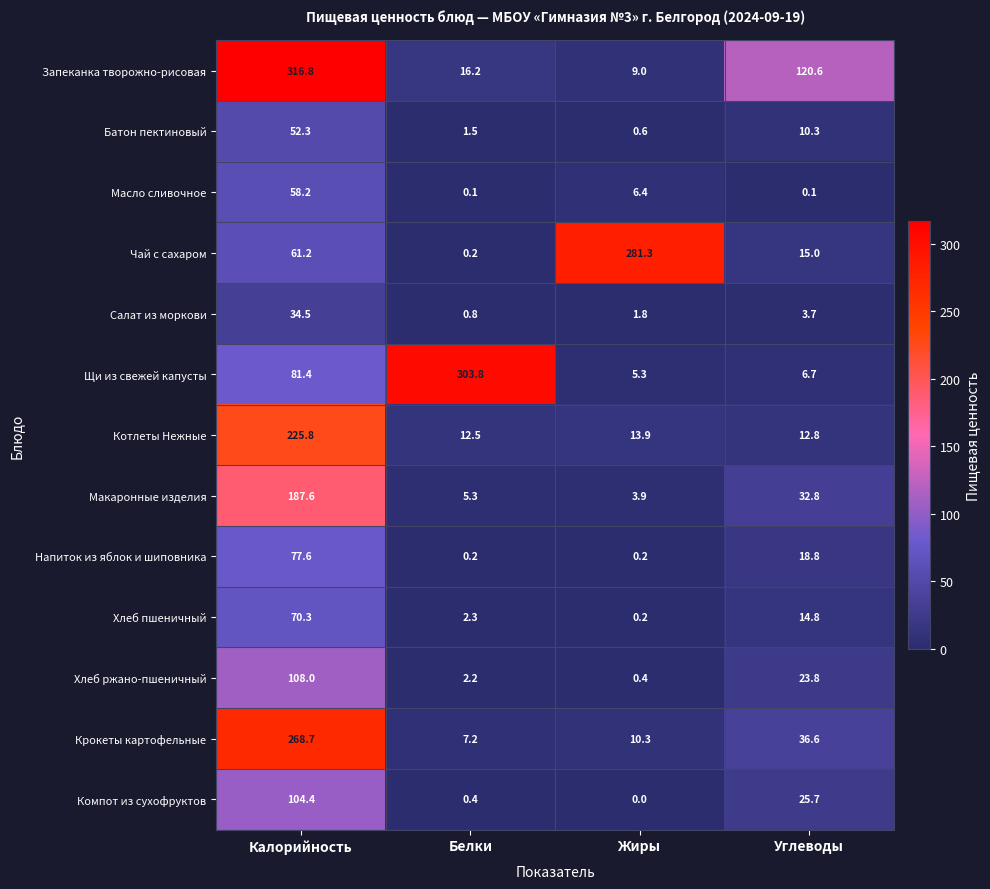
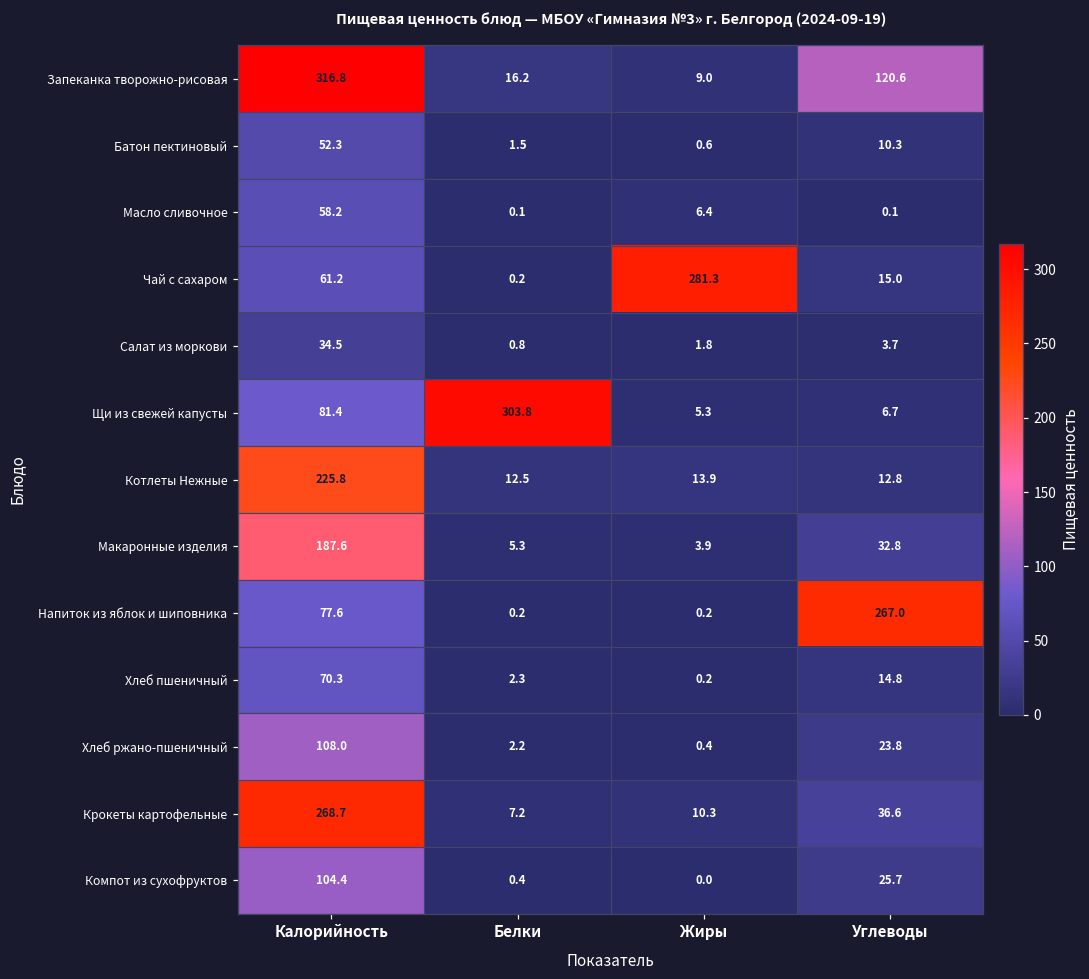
  {
    "Запеканка творожно-рисовая": {
      "Калорийность": 316.8,
      "Белки": 16.2,
      "Жиры": 9.0,
      "Углеводы": 120.6
    },
    "Батон пектиновый": {
      "Калорийность": 52.3,
      "Белки": 1.5,
      "Жиры": 0.6,
      "Углеводы": 10.3
    },
    "Масло сливочное": {
      "Калорийность": 58.2,
      "Белки": 0.1,
      "Жиры": 6.4,
      "Углеводы": 0.1
    },
    "Чай с сахаром": {
      "Калорийность": 61.2,
      "Белки": 0.2,
      "Жиры": 281.3,
      "Углеводы": 15.0
    },
    "Салат из моркови": {
      "Калорийность": 34.5,
      "Белки": 0.8,
      "Жиры": 1.8,
      "Углеводы": 3.7
    },
    "Щи из свежей капусты": {
      "Калорийность": 81.4,
      "Белки": 303.8,
      "Жиры": 5.3,
      "Углеводы": 6.7
    },
    "Котлеты Нежные": {
      "Калорийность": 225.8,
      "Белки": 12.5,
      "Жиры": 13.9,
      "Углеводы": 12.8
    },
    "Макаронные изделия": {
      "Калорийность": 187.6,
      "Белки": 5.3,
      "Жиры": 3.9,
      "Углеводы": 32.8
    },
    "Напиток из яблок и шиповника": {
      "Калорийность": 77.6,
      "Белки": 0.2,
      "Жиры": 0.2,
-     "Углеводы": 18.8
+     "Углеводы": 267.0
    },
    "Хлеб пшеничный": {
      "Калорийность": 70.3,
      "Белки": 2.3,
      "Жиры": 0.2,
      "Углеводы": 14.8
    },
    "Хлеб ржано-пшеничный": {
      "Калорийность": 108.0,
      "Белки": 2.2,
      "Жиры": 0.4,
      "Углеводы": 23.8
    },
    "Крокеты картофельные": {
      "Калорийность": 268.7,
      "Белки": 7.2,
      "Жиры": 10.3,
      "Углеводы": 36.6
    },
    "Компот из сухофруктов": {
      "Калорийность": 104.4,
      "Белки": 0.4,
      "Жиры": 0.0,
      "Углеводы": 25.7
    }
  }
